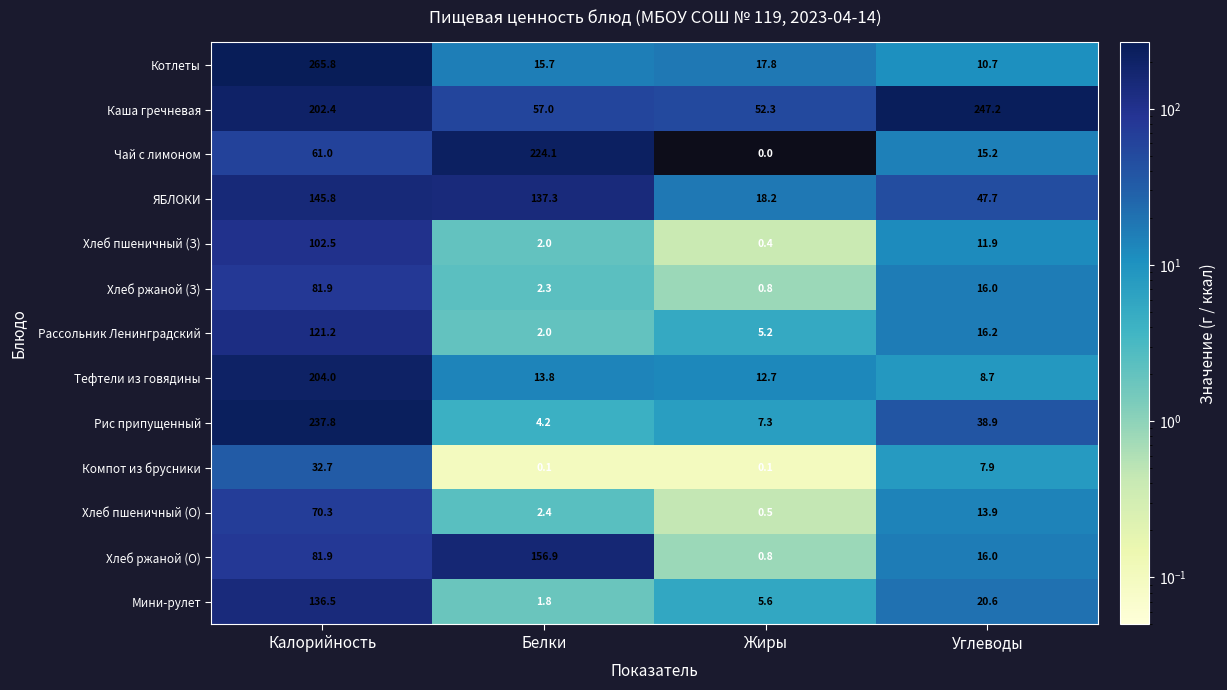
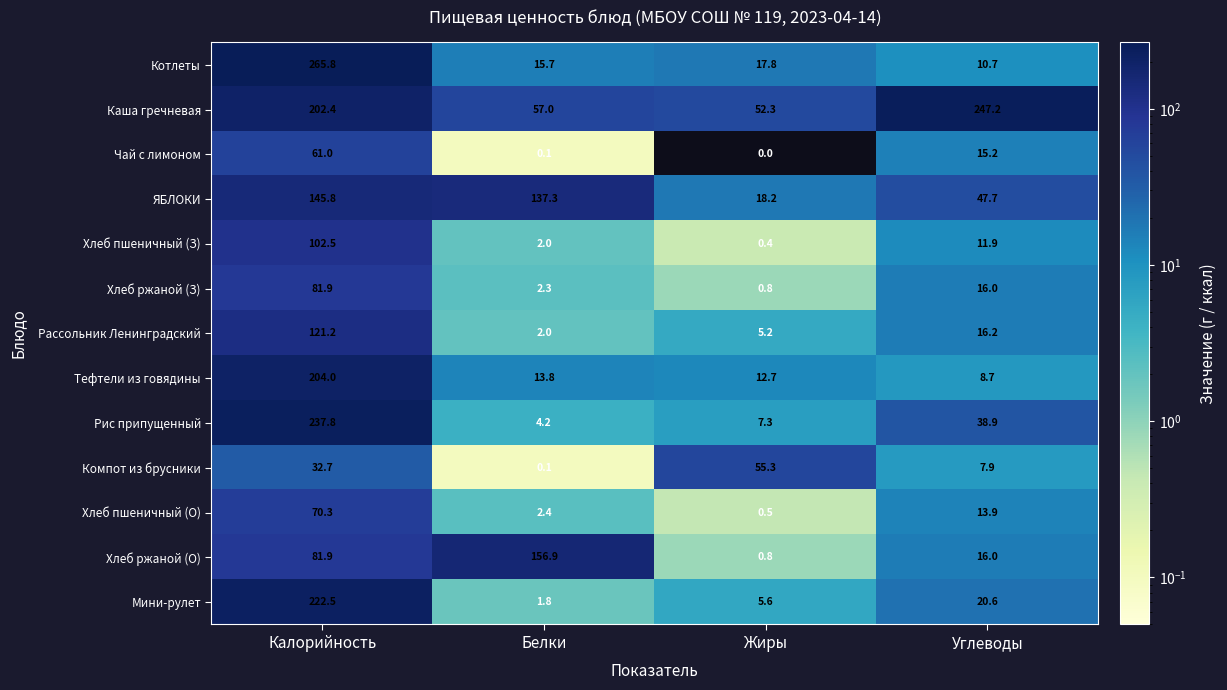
  {
    "Котлеты": {
      "Калорийность": 265.8,
      "Белки": 15.7,
      "Жиры": 17.8,
      "Углеводы": 10.7
    },
    "Каша гречневая": {
      "Калорийность": 202.4,
      "Белки": 57.0,
      "Жиры": 52.3,
      "Углеводы": 247.2
    },
    "Чай с лимоном": {
      "Калорийность": 61.0,
-     "Белки": 224.1,
+     "Белки": 0.1,
      "Жиры": 0.0,
      "Углеводы": 15.2
    },
    "ЯБЛОКИ": {
      "Калорийность": 145.8,
      "Белки": 137.3,
      "Жиры": 18.2,
      "Углеводы": 47.7
    },
    "Хлеб пшеничный (З)": {
      "Калорийность": 102.5,
      "Белки": 2.0,
      "Жиры": 0.4,
      "Углеводы": 11.9
    },
    "Хлеб ржаной (З)": {
      "Калорийность": 81.9,
      "Белки": 2.3,
      "Жиры": 0.8,
      "Углеводы": 16.0
    },
    "Рассольник Ленинградский": {
      "Калорийность": 121.2,
      "Белки": 2.0,
      "Жиры": 5.2,
      "Углеводы": 16.2
    },
    "Тефтели из говядины": {
      "Калорийность": 204.0,
      "Белки": 13.8,
      "Жиры": 12.7,
      "Углеводы": 8.7
    },
    "Рис припущенный": {
      "Калорийность": 237.8,
      "Белки": 4.2,
      "Жиры": 7.3,
      "Углеводы": 38.9
    },
    "Компот из брусники": {
      "Калорийность": 32.7,
      "Белки": 0.1,
-     "Жиры": 0.1,
+     "Жиры": 55.3,
      "Углеводы": 7.9
    },
    "Хлеб пшеничный (О)": {
      "Калорийность": 70.3,
      "Белки": 2.4,
      "Жиры": 0.5,
      "Углеводы": 13.9
    },
    "Хлеб ржаной (О)": {
      "Калорийность": 81.9,
      "Белки": 156.9,
      "Жиры": 0.8,
      "Углеводы": 16.0
    },
    "Мини-рулет": {
-     "Калорийность": 136.5,
+     "Калорийность": 222.5,
      "Белки": 1.8,
      "Жиры": 5.6,
      "Углеводы": 20.6
    }
  }
